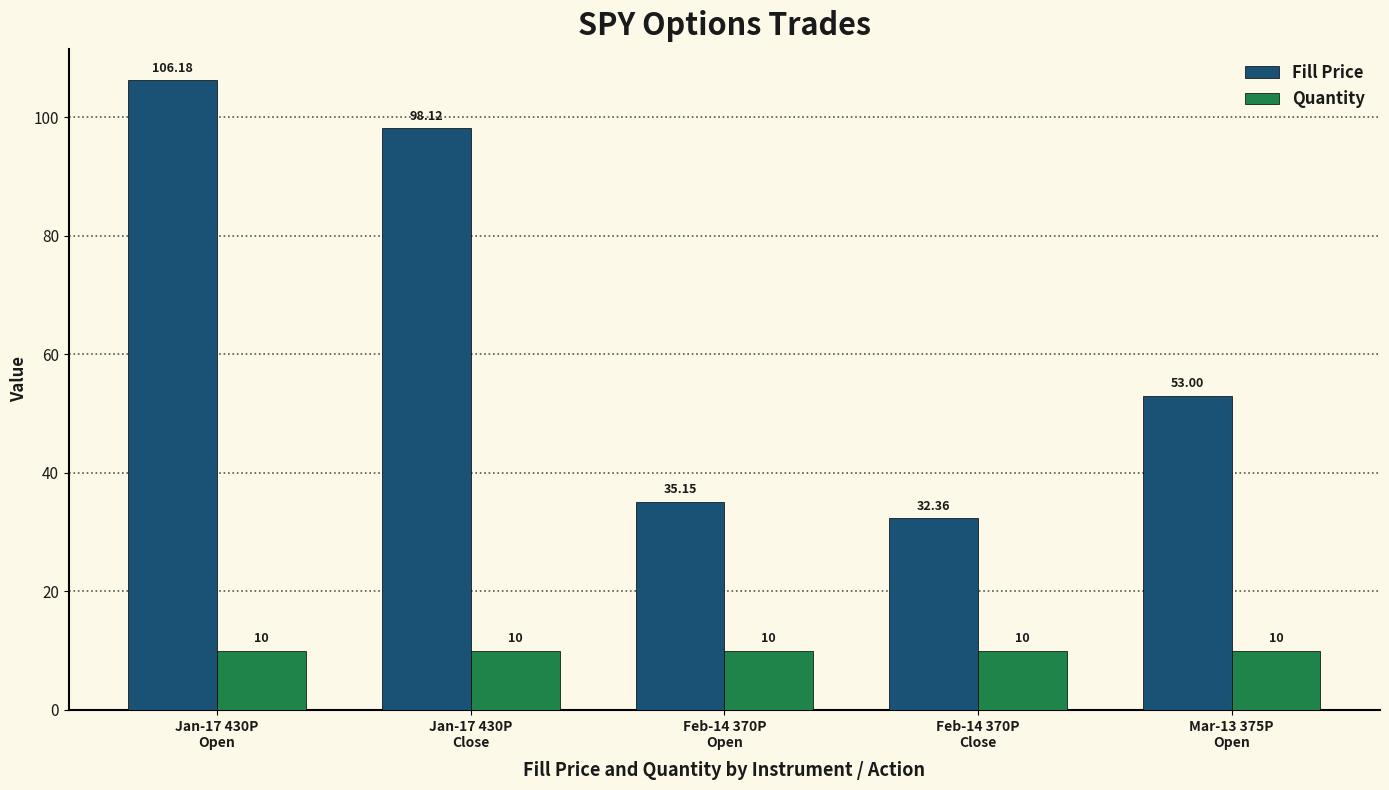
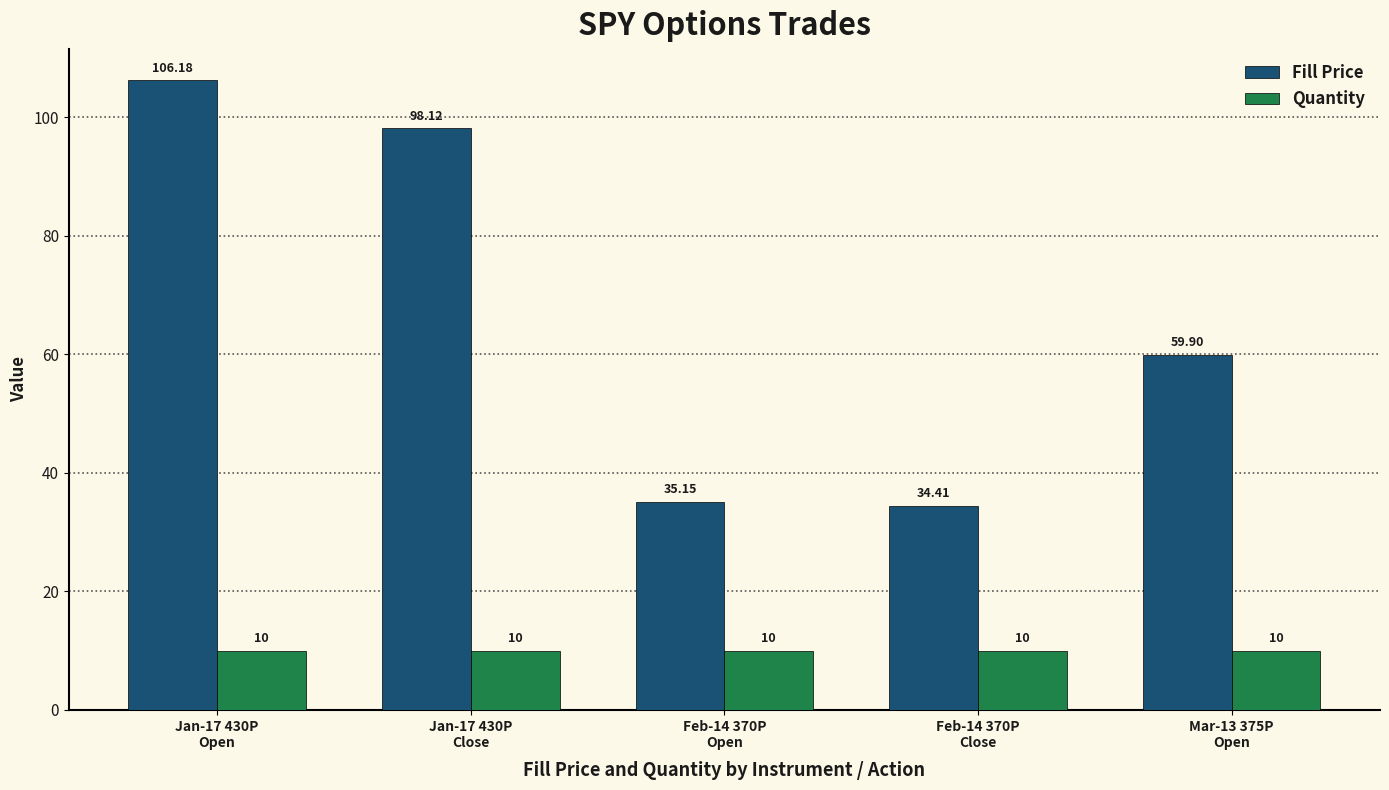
  {
    "Fill Price": {
      "Jan-17 430P Open": 106.18,
      "Jan-17 430P Close": 98.12,
      "Feb-14 370P Open": 35.15,
-     "Feb-14 370P Close": 32.36,
-     "Mar-13 375P Open": 53.00
+     "Feb-14 370P Close": 34.41,
+     "Mar-13 375P Open": 59.90
    },
    "Quantity": {
      "Jan-17 430P Open": 10,
      "Jan-17 430P Close": 10,
      "Feb-14 370P Open": 10,
      "Feb-14 370P Close": 10,
      "Mar-13 375P Open": 10
    }
  }
